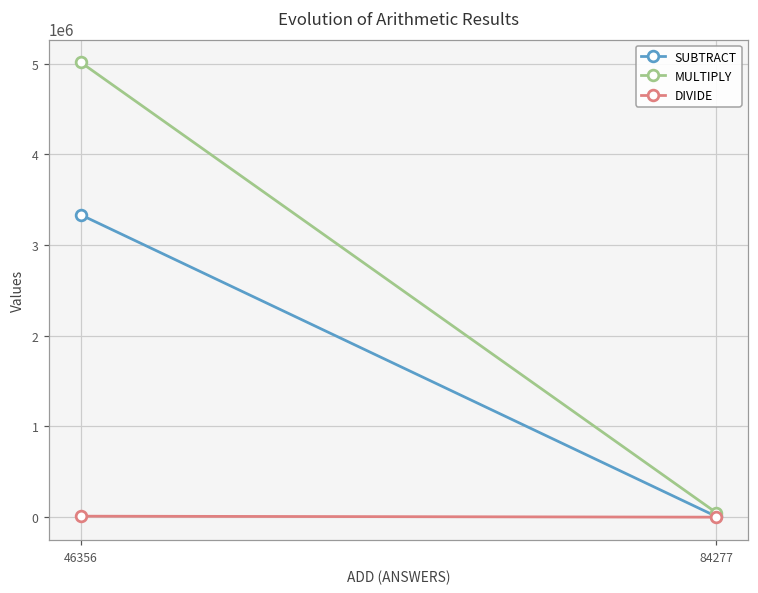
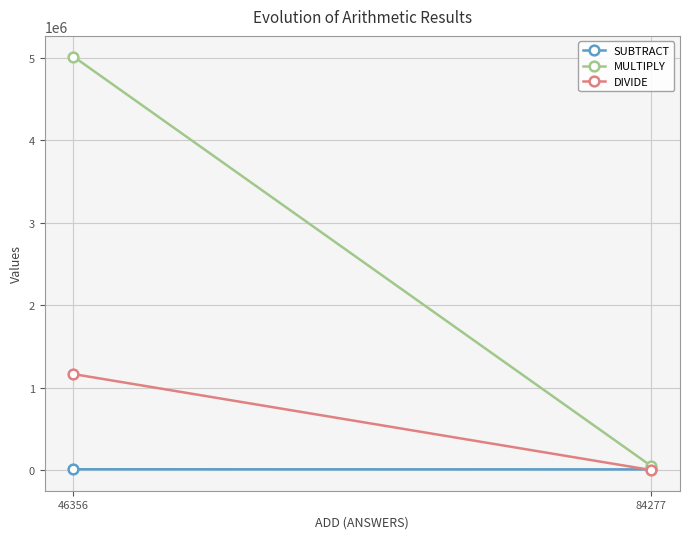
  {
    "SUBTRACT": {
-     "46356": 3300000
+     "46356": 0
    },
    "MULTIPLY": {
      "46356": 5000000,
      "84277": 0
    },
    "DIVIDE": {
-     "46356": 0
+     "46356": 1200000
    }
  }
